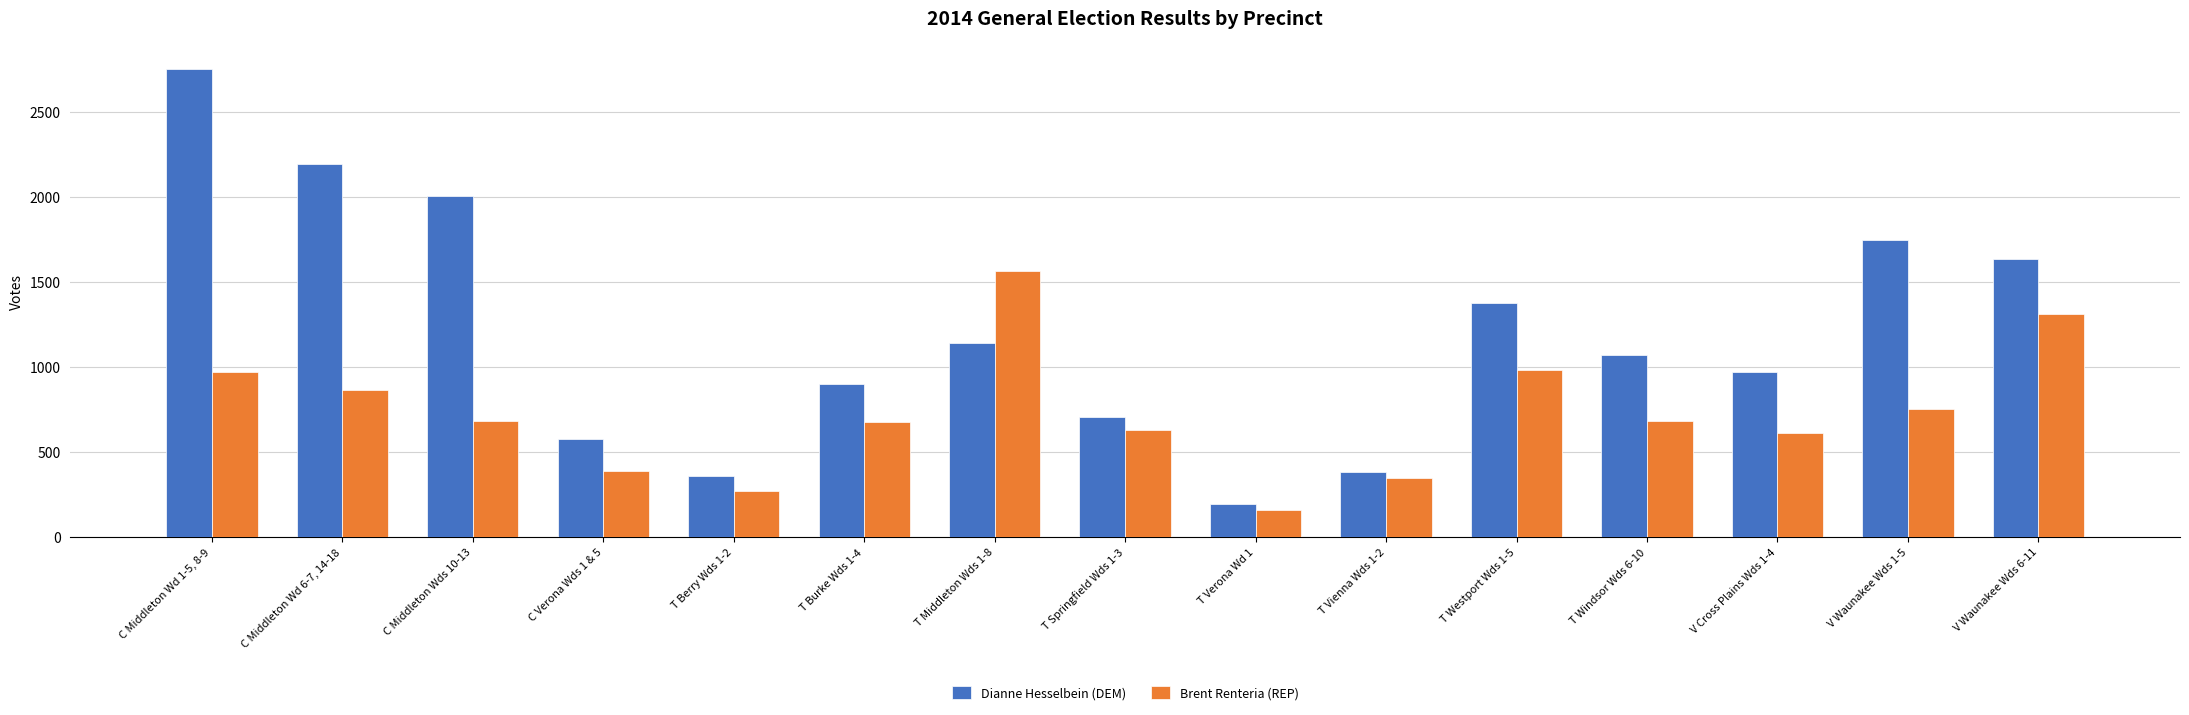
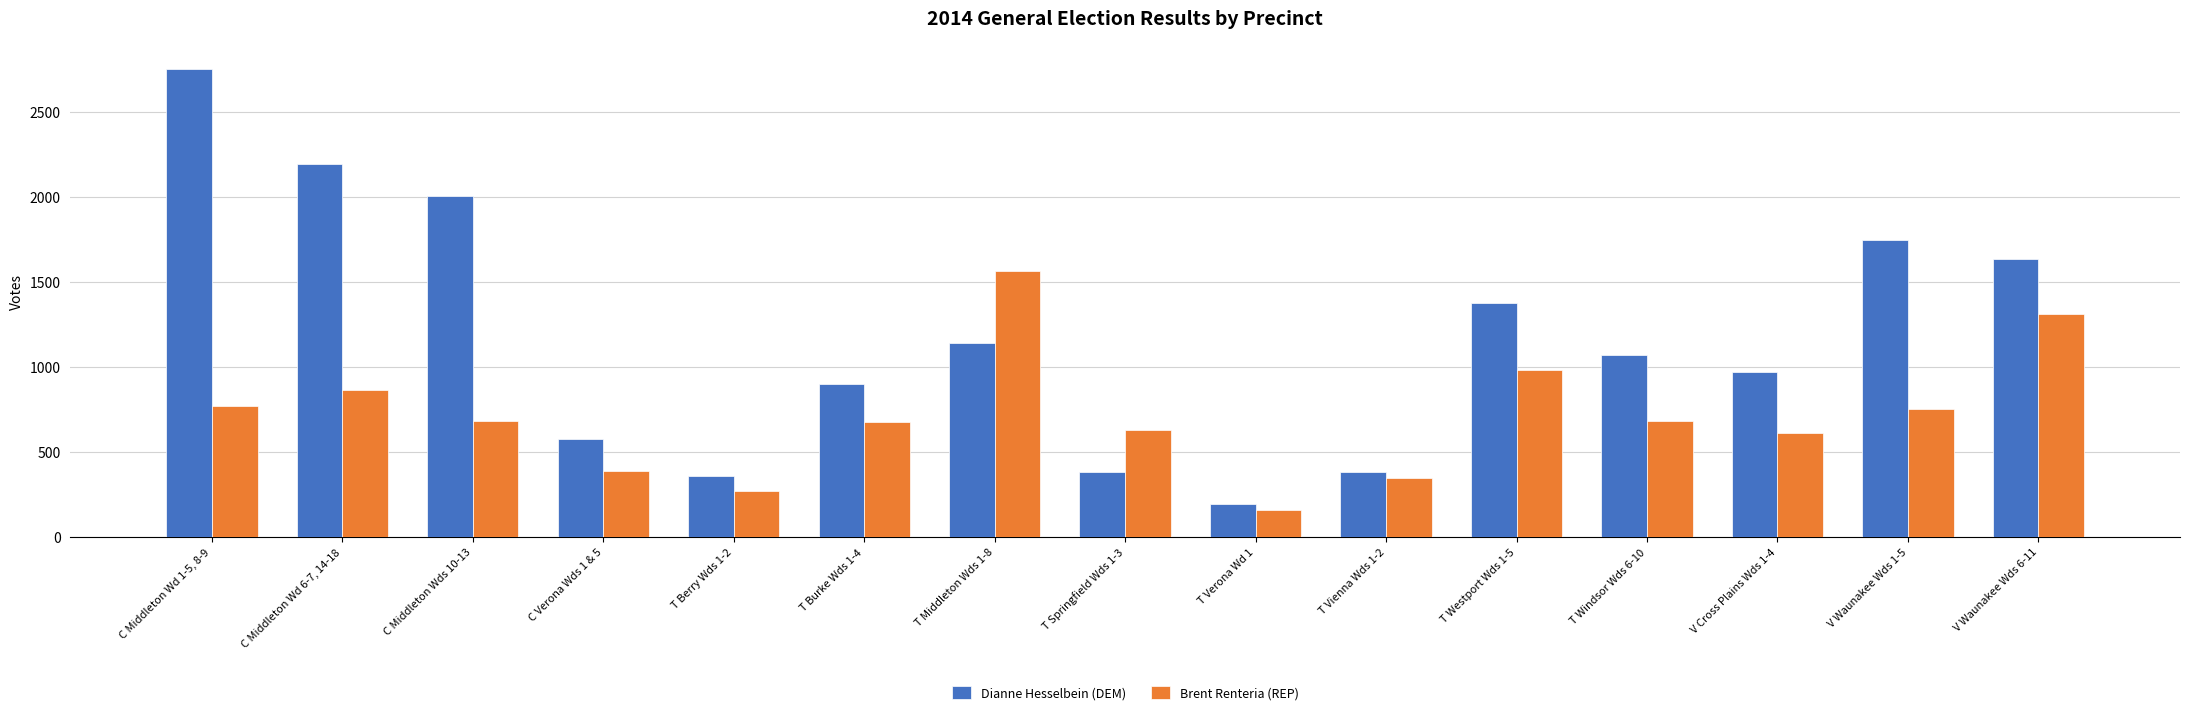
  {
    "Dianne Hesselbein (DEM)": {
      "C Middleton Wd 1-5, 8-9": 2760,
      "C Middleton Wd 6-7, 14-18": 2200,
      "C Middleton Wds 10-13": 2010,
      "C Verona Wds 1 & 5": 580,
      "T Berry Wds 1-2": 360,
      "T Burke Wds 1-4": 900,
      "T Middleton Wds 1-8": 1140,
-     "T Springfield Wds 1-3": 710,
+     "T Springfield Wds 1-3": 380,
      "T Verona Wd 1": 200,
      "T Vienna Wds 1-2": 380,
      "T Westport Wds 1-5": 1380,
      "T Windsor Wds 6-10": 1070,
      "V Cross Plains Wds 1-4": 970,
      "V Waunakee Wds 1-5": 1750,
      "V Waunakee Wds 6-11": 1640
    },
    "Brent Renteria (REP)": {
-     "C Middleton Wd 1-5, 8-9": 970,
+     "C Middleton Wd 1-5, 8-9": 770,
      "C Middleton Wd 6-7, 14-18": 870,
      "C Middleton Wds 10-13": 680,
      "C Verona Wds 1 & 5": 390,
      "T Berry Wds 1-2": 270,
      "T Burke Wds 1-4": 680,
      "T Middleton Wds 1-8": 1570,
      "T Springfield Wds 1-3": 630,
      "T Verona Wd 1": 160,
      "T Vienna Wds 1-2": 350,
      "T Westport Wds 1-5": 990,
      "T Windsor Wds 6-10": 680,
      "V Cross Plains Wds 1-4": 620,
      "V Waunakee Wds 1-5": 750,
      "V Waunakee Wds 6-11": 1310
    }
  }
